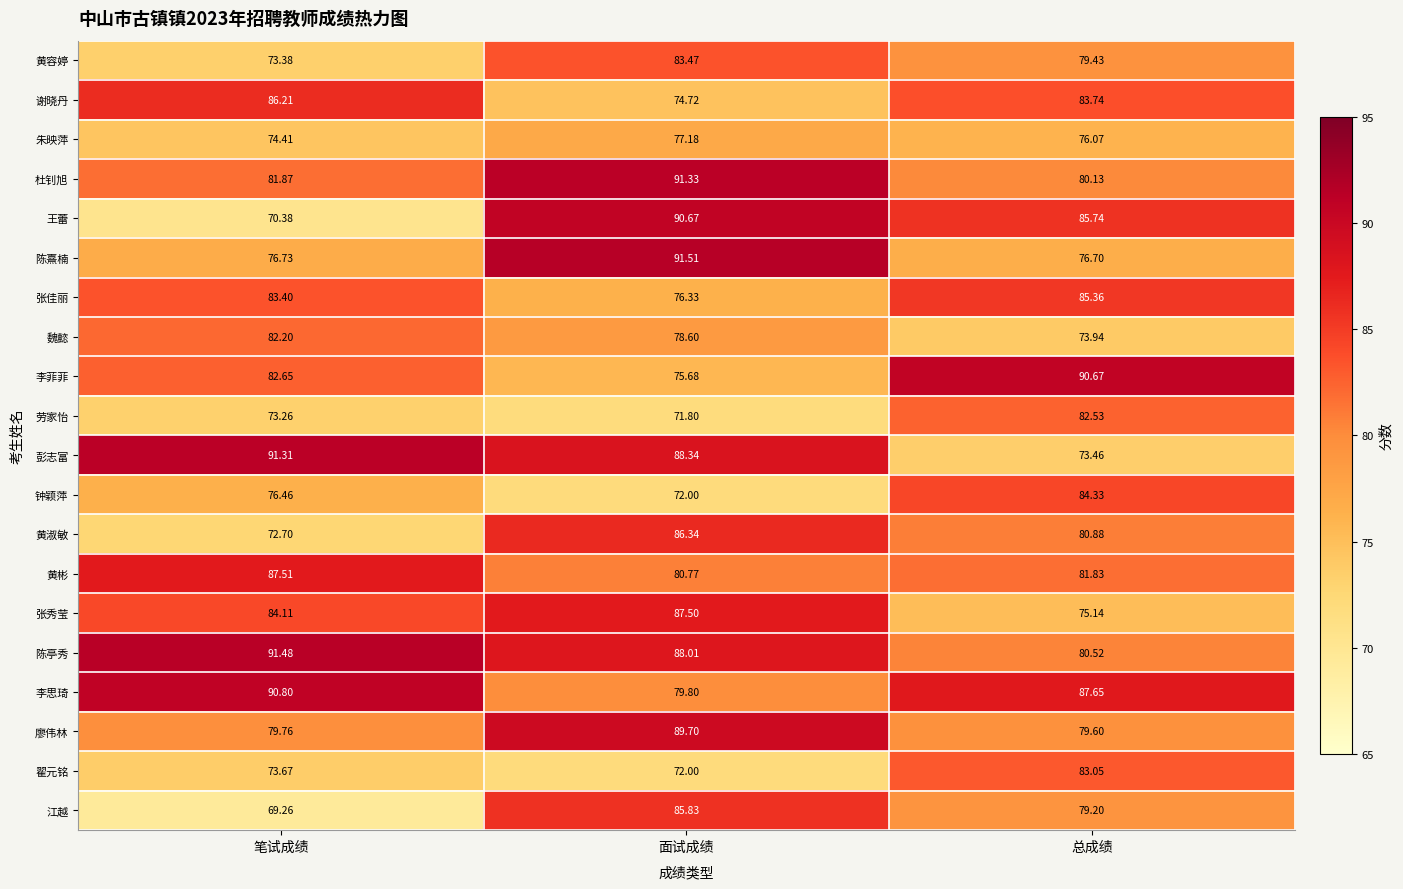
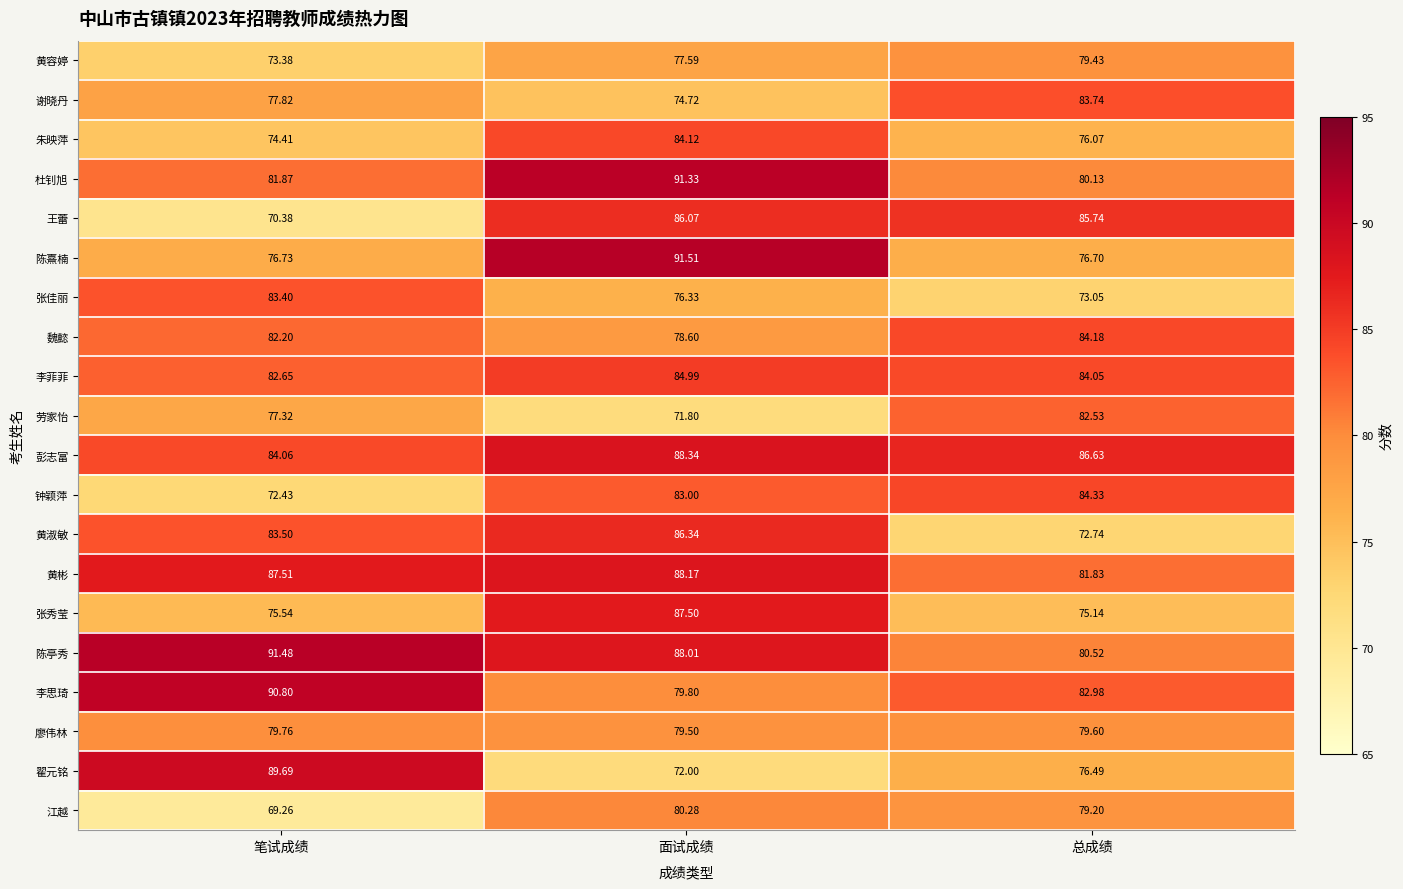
  {
    "黄容婷": {
      "笔试成绩": 73.38,
-     "面试成绩": 83.47,
+     "面试成绩": 77.59,
      "总成绩": 79.43
    },
    "谢晓丹": {
-     "笔试成绩": 86.21,
+     "笔试成绩": 77.82,
      "面试成绩": 74.72,
      "总成绩": 83.74
    },
    "朱映萍": {
      "笔试成绩": 74.41,
-     "面试成绩": 77.18,
+     "面试成绩": 84.12,
      "总成绩": 76.07
    },
    "杜钊旭": {
      "笔试成绩": 81.87,
      "面试成绩": 91.33,
      "总成绩": 80.13
    },
    "王蕾": {
      "笔试成绩": 70.38,
-     "面试成绩": 90.67,
+     "面试成绩": 86.07,
      "总成绩": 85.74
    },
    "陈熹楠": {
      "笔试成绩": 76.73,
      "面试成绩": 91.51,
      "总成绩": 76.70
    },
    "张佳丽": {
      "笔试成绩": 83.40,
      "面试成绩": 76.33,
-     "总成绩": 85.36
+     "总成绩": 73.05
    },
    "魏懿": {
      "笔试成绩": 82.20,
      "面试成绩": 78.60,
-     "总成绩": 73.94
+     "总成绩": 84.18
    },
    "李菲菲": {
      "笔试成绩": 82.65,
-     "面试成绩": 75.68,
-     "总成绩": 90.67
+     "面试成绩": 84.99,
+     "总成绩": 84.05
    },
    "劳家怡": {
-     "笔试成绩": 73.26,
+     "笔试成绩": 77.32,
      "面试成绩": 71.80,
      "总成绩": 82.53
    },
    "彭志富": {
-     "笔试成绩": 91.31,
+     "笔试成绩": 84.06,
      "面试成绩": 88.34,
-     "总成绩": 73.46
+     "总成绩": 86.63
    },
    "钟颖萍": {
-     "笔试成绩": 76.46,
-     "面试成绩": 72.00,
+     "笔试成绩": 72.43,
+     "面试成绩": 83.00,
      "总成绩": 84.33
    },
    "黄淑敏": {
-     "笔试成绩": 72.70,
+     "笔试成绩": 83.50,
      "面试成绩": 86.34,
-     "总成绩": 80.88
+     "总成绩": 72.74
    },
    "黄彬": {
      "笔试成绩": 87.51,
-     "面试成绩": 80.77,
+     "面试成绩": 88.17,
      "总成绩": 81.83
    },
    "张秀莹": {
-     "笔试成绩": 84.11,
+     "笔试成绩": 75.54,
      "面试成绩": 87.50,
      "总成绩": 75.14
    },
    "陈亭秀": {
      "笔试成绩": 91.48,
      "面试成绩": 88.01,
      "总成绩": 80.52
    },
    "李思琦": {
      "笔试成绩": 90.80,
      "面试成绩": 79.80,
-     "总成绩": 87.65
+     "总成绩": 82.98
    },
    "廖伟林": {
      "笔试成绩": 79.76,
-     "面试成绩": 89.70,
+     "面试成绩": 79.50,
      "总成绩": 79.60
    },
    "翟元铭": {
-     "笔试成绩": 73.67,
+     "笔试成绩": 89.69,
      "面试成绩": 72.00,
-     "总成绩": 83.05
+     "总成绩": 76.49
    },
    "江越": {
      "笔试成绩": 69.26,
-     "面试成绩": 85.83,
+     "面试成绩": 80.28,
      "总成绩": 79.20
    }
  }
